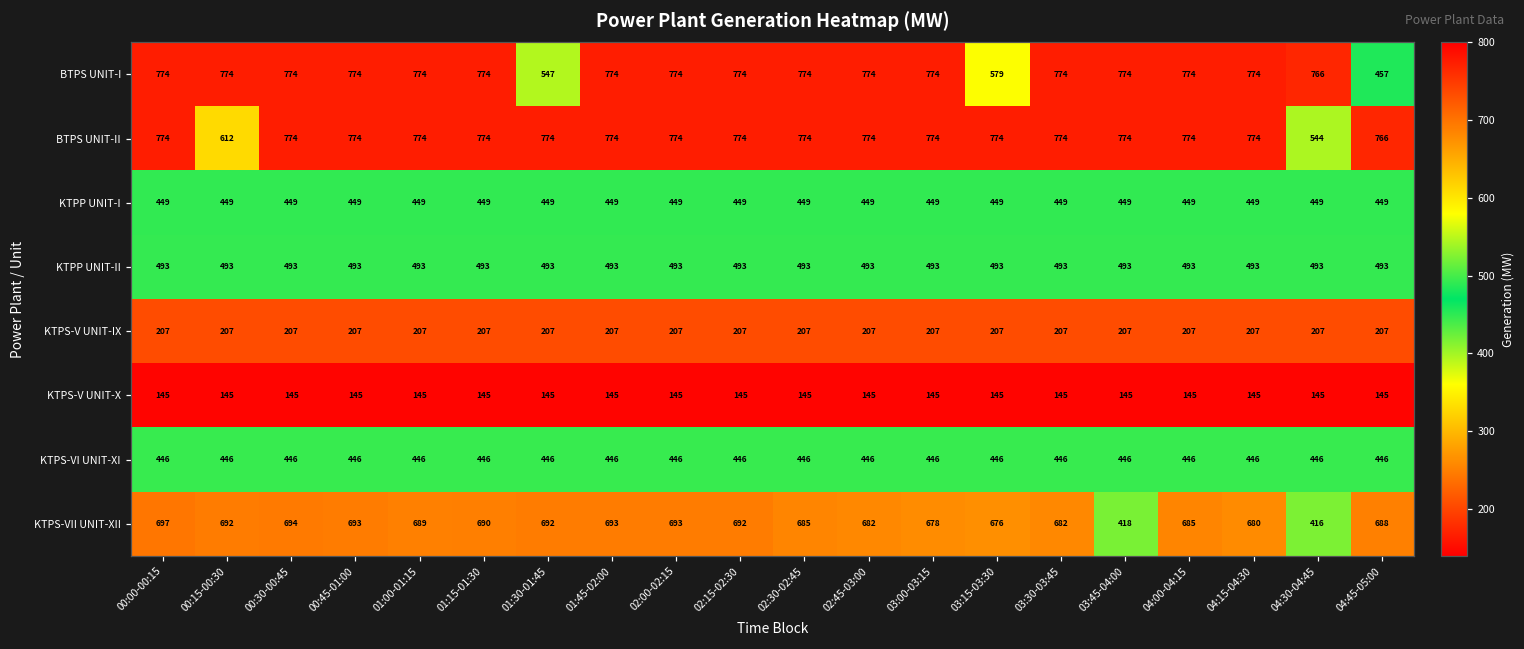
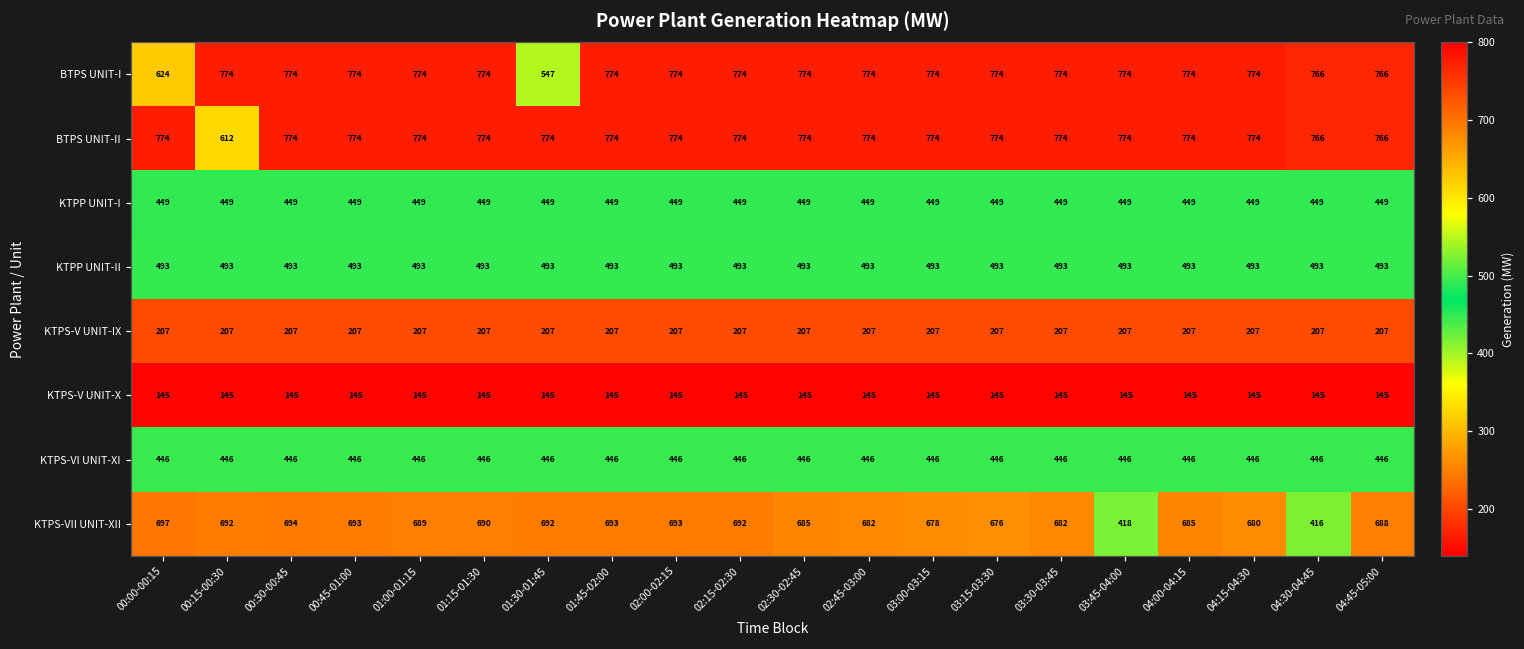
  {
    "BTPS UNIT-I": {
-     "00:00-00:15": 774,
+     "00:00-00:15": 624,
      "00:15-00:30": 774,
      "00:30-00:45": 774,
      "00:45-01:00": 774,
      "01:00-01:15": 774,
      "01:15-01:30": 774,
      "01:30-01:45": 547,
      "01:45-02:00": 774,
      "02:00-02:15": 774,
      "02:15-02:30": 774,
      "02:30-02:45": 774,
      "02:45-03:00": 774,
      "03:00-03:15": 774,
-     "03:15-03:30": 579,
+     "03:15-03:30": 774,
      "03:30-03:45": 774,
      "03:45-04:00": 774,
      "04:00-04:15": 774,
      "04:15-04:30": 774,
      "04:30-04:45": 766,
-     "04:45-05:00": 457
+     "04:45-05:00": 766
    },
    "BTPS UNIT-II": {
      "00:00-00:15": 774,
      "00:15-00:30": 612,
      "00:30-00:45": 774,
      "00:45-01:00": 774,
      "01:00-01:15": 774,
      "01:15-01:30": 774,
      "01:30-01:45": 774,
      "01:45-02:00": 774,
      "02:00-02:15": 774,
      "02:15-02:30": 774,
      "02:30-02:45": 774,
      "02:45-03:00": 774,
      "03:00-03:15": 774,
      "03:15-03:30": 774,
      "03:30-03:45": 774,
      "03:45-04:00": 774,
      "04:00-04:15": 774,
      "04:15-04:30": 774,
-     "04:30-04:45": 544,
+     "04:30-04:45": 766,
      "04:45-05:00": 766
    },
    "KTPP UNIT-I": {
      "00:00-00:15": 449,
      "00:15-00:30": 449,
      "00:30-00:45": 449,
      "00:45-01:00": 449,
      "01:00-01:15": 449,
      "01:15-01:30": 449,
      "01:30-01:45": 449,
      "01:45-02:00": 449,
      "02:00-02:15": 449,
      "02:15-02:30": 449,
      "02:30-02:45": 449,
      "02:45-03:00": 449,
      "03:00-03:15": 449,
      "03:15-03:30": 449,
      "03:30-03:45": 449,
      "03:45-04:00": 449,
      "04:00-04:15": 449,
      "04:15-04:30": 449,
      "04:30-04:45": 449,
      "04:45-05:00": 449
    },
    "KTPP UNIT-II": {
      "00:00-00:15": 493,
      "00:15-00:30": 493,
      "00:30-00:45": 493,
      "00:45-01:00": 493,
      "01:00-01:15": 493,
      "01:15-01:30": 493,
      "01:30-01:45": 493,
      "01:45-02:00": 493,
      "02:00-02:15": 493,
      "02:15-02:30": 493,
      "02:30-02:45": 493,
      "02:45-03:00": 493,
      "03:00-03:15": 493,
      "03:15-03:30": 493,
      "03:30-03:45": 493,
      "03:45-04:00": 493,
      "04:00-04:15": 493,
      "04:15-04:30": 493,
      "04:30-04:45": 493,
      "04:45-05:00": 493
    },
    "KTPS-V UNIT-IX": {
      "00:00-00:15": 207,
      "00:15-00:30": 207,
      "00:30-00:45": 207,
      "00:45-01:00": 207,
      "01:00-01:15": 207,
      "01:15-01:30": 207,
      "01:30-01:45": 207,
      "01:45-02:00": 207,
      "02:00-02:15": 207,
      "02:15-02:30": 207,
      "02:30-02:45": 207,
      "02:45-03:00": 207,
      "03:00-03:15": 207,
      "03:15-03:30": 207,
      "03:30-03:45": 207,
      "03:45-04:00": 207,
      "04:00-04:15": 207,
      "04:15-04:30": 207,
      "04:30-04:45": 207,
      "04:45-05:00": 207
    },
    "KTPS-V UNIT-X": {
      "00:00-00:15": 145,
      "00:15-00:30": 145,
      "00:30-00:45": 145,
      "00:45-01:00": 145,
      "01:00-01:15": 145,
      "01:15-01:30": 145,
      "01:30-01:45": 145,
      "01:45-02:00": 145,
      "02:00-02:15": 145,
      "02:15-02:30": 145,
      "02:30-02:45": 145,
      "02:45-03:00": 145,
      "03:00-03:15": 145,
      "03:15-03:30": 145,
      "03:30-03:45": 145,
      "03:45-04:00": 145,
      "04:00-04:15": 145,
      "04:15-04:30": 145,
      "04:30-04:45": 145,
      "04:45-05:00": 145
    },
    "KTPS-VI UNIT-XI": {
      "00:00-00:15": 446,
      "00:15-00:30": 446,
      "00:30-00:45": 446,
      "00:45-01:00": 446,
      "01:00-01:15": 446,
      "01:15-01:30": 446,
      "01:30-01:45": 446,
      "01:45-02:00": 446,
      "02:00-02:15": 446,
      "02:15-02:30": 446,
      "02:30-02:45": 446,
      "02:45-03:00": 446,
      "03:00-03:15": 446,
      "03:15-03:30": 446,
      "03:30-03:45": 446,
      "03:45-04:00": 446,
      "04:00-04:15": 446,
      "04:15-04:30": 446,
      "04:30-04:45": 446,
      "04:45-05:00": 446
    },
    "KTPS-VII UNIT-XII": {
      "00:00-00:15": 697,
      "00:15-00:30": 692,
      "00:30-00:45": 694,
      "00:45-01:00": 693,
      "01:00-01:15": 689,
      "01:15-01:30": 690,
      "01:30-01:45": 692,
      "01:45-02:00": 693,
      "02:00-02:15": 693,
      "02:15-02:30": 692,
      "02:30-02:45": 685,
      "02:45-03:00": 682,
      "03:00-03:15": 678,
      "03:15-03:30": 676,
      "03:30-03:45": 682,
      "03:45-04:00": 418,
      "04:00-04:15": 685,
      "04:15-04:30": 680,
      "04:30-04:45": 416,
      "04:45-05:00": 688
    }
  }
